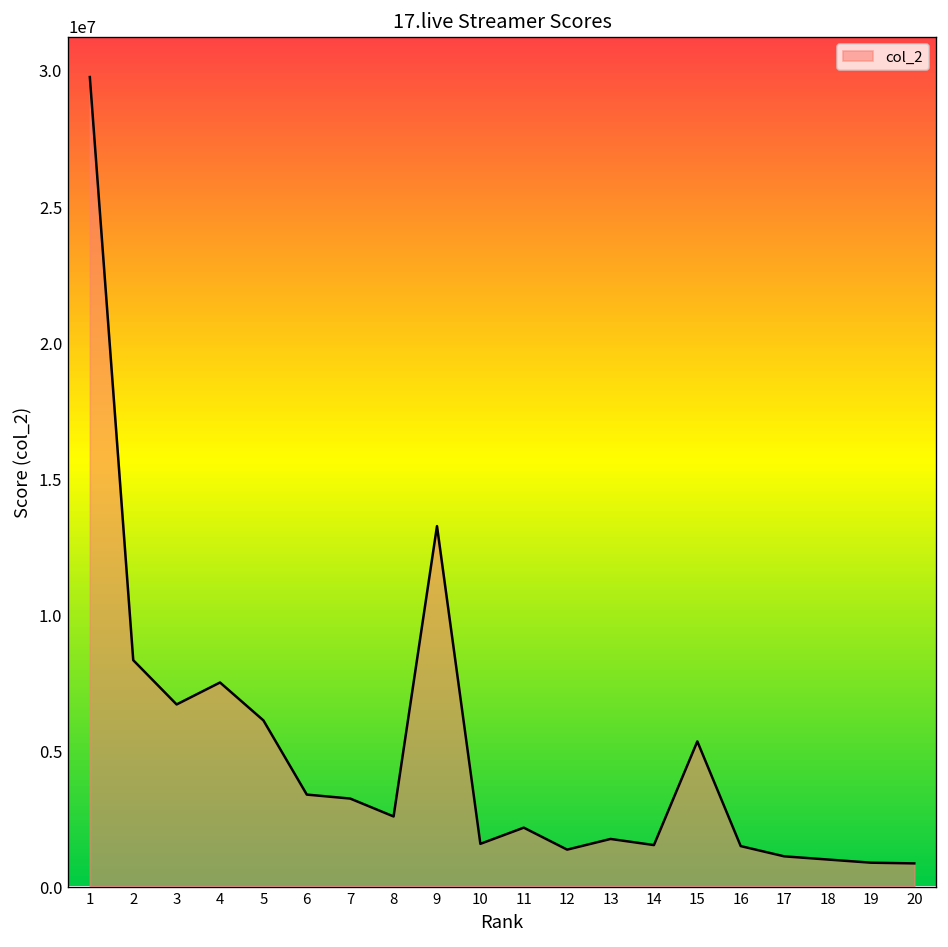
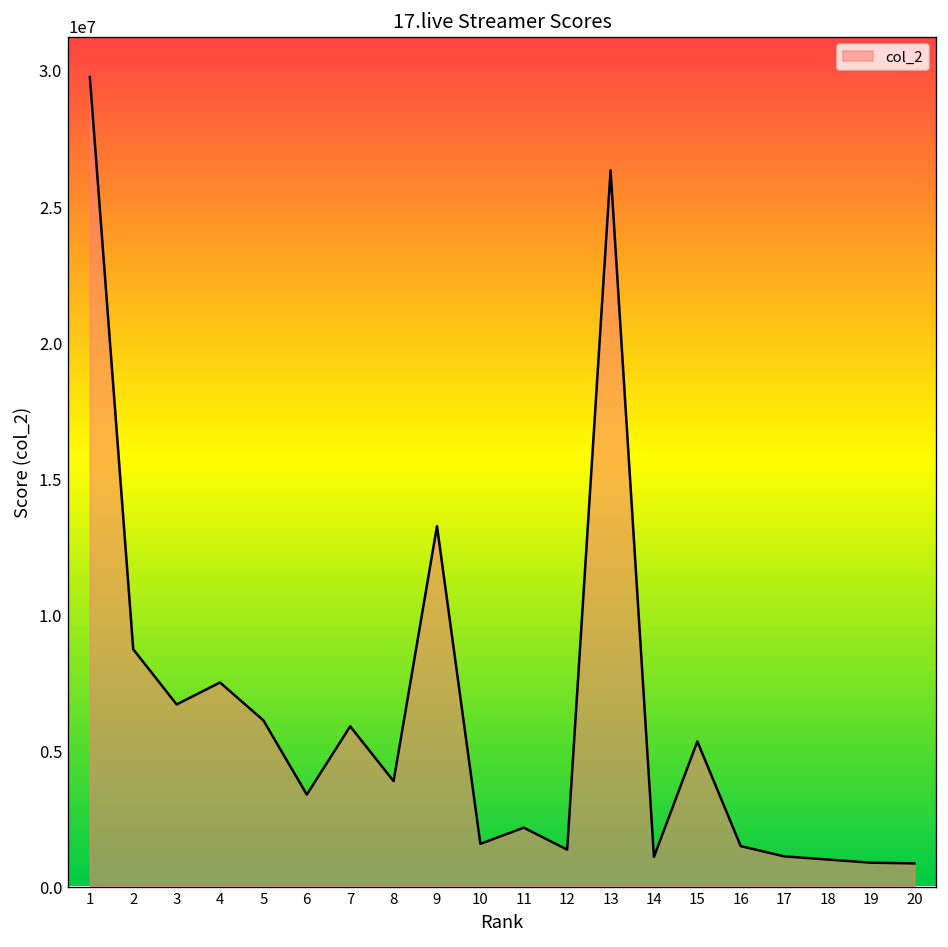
  {
    "1": 29700000,
-   "2": 8300000,
+   "2": 8700000,
    "3": 6700000,
    "4": 7500000,
    "5": 6100000,
    "6": 3400000,
-   "7": 3200000,
-   "8": 2600000,
+   "7": 5900000,
+   "8": 3900000,
    "9": 13200000,
    "10": 1600000,
    "11": 2200000,
    "12": 1400000,
-   "13": 1700000,
-   "14": 1500000,
+   "13": 26300000,
+   "14": 1100000,
    "15": 5300000,
    "16": 1500000,
    "17": 1100000,
    "18": 1000000,
    "19": 900000,
    "20": 800000
  }
